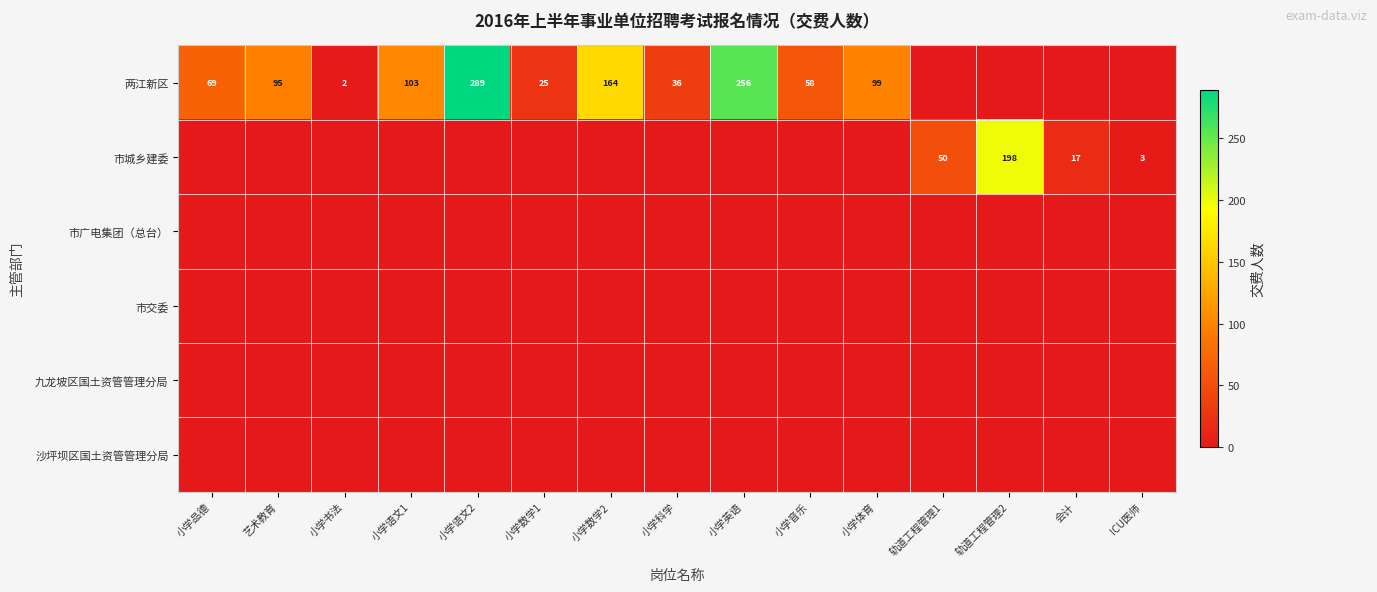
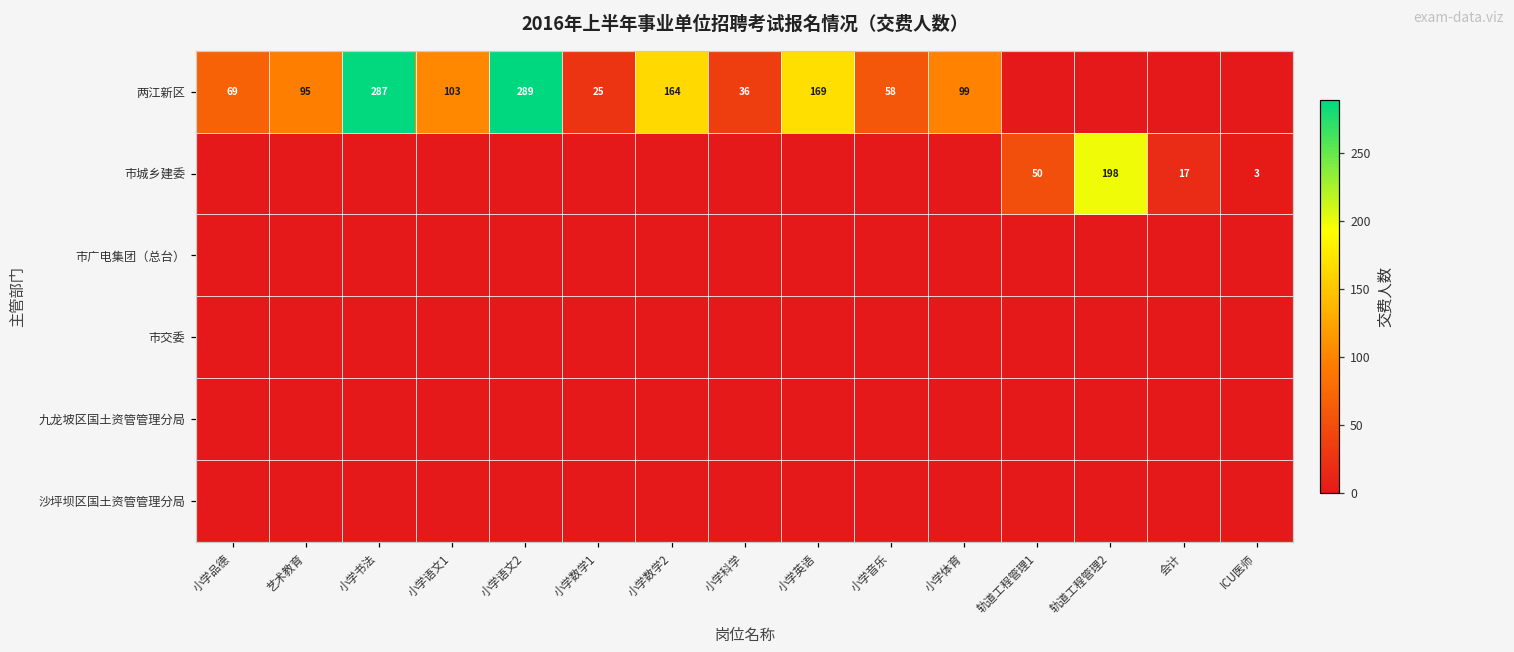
  {
    "两江新区": {
      "小学品德": 69,
      "艺术教育": 95,
-     "小学书法": 2,
+     "小学书法": 287,
      "小学语文1": 103,
      "小学语文2": 289,
      "小学数学1": 25,
      "小学数学2": 164,
      "小学科学": 36,
-     "小学英语": 256,
+     "小学英语": 169,
      "小学音乐": 58,
      "小学体育": 99
    },
    "市城乡建委": {
      "轨道工程管理1": 50,
      "轨道工程管理2": 198,
      "会计": 17,
      "ICU医师": 3
    }
  }
